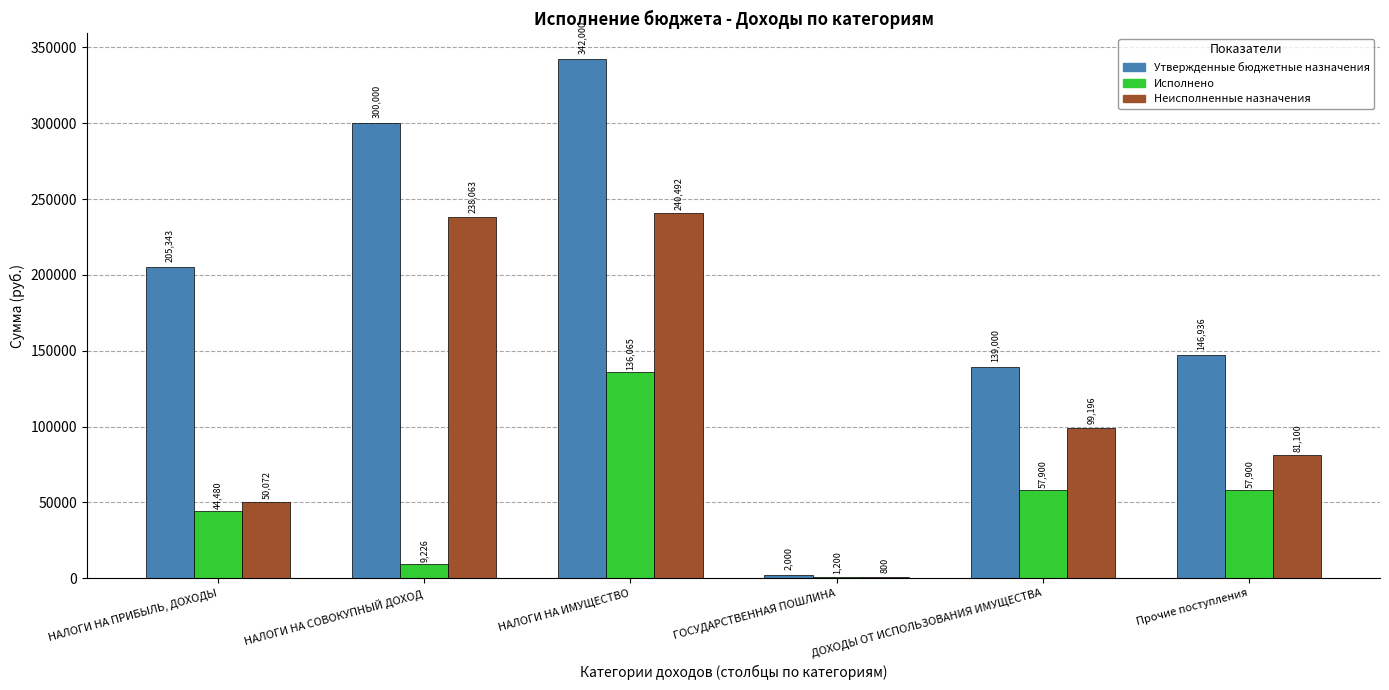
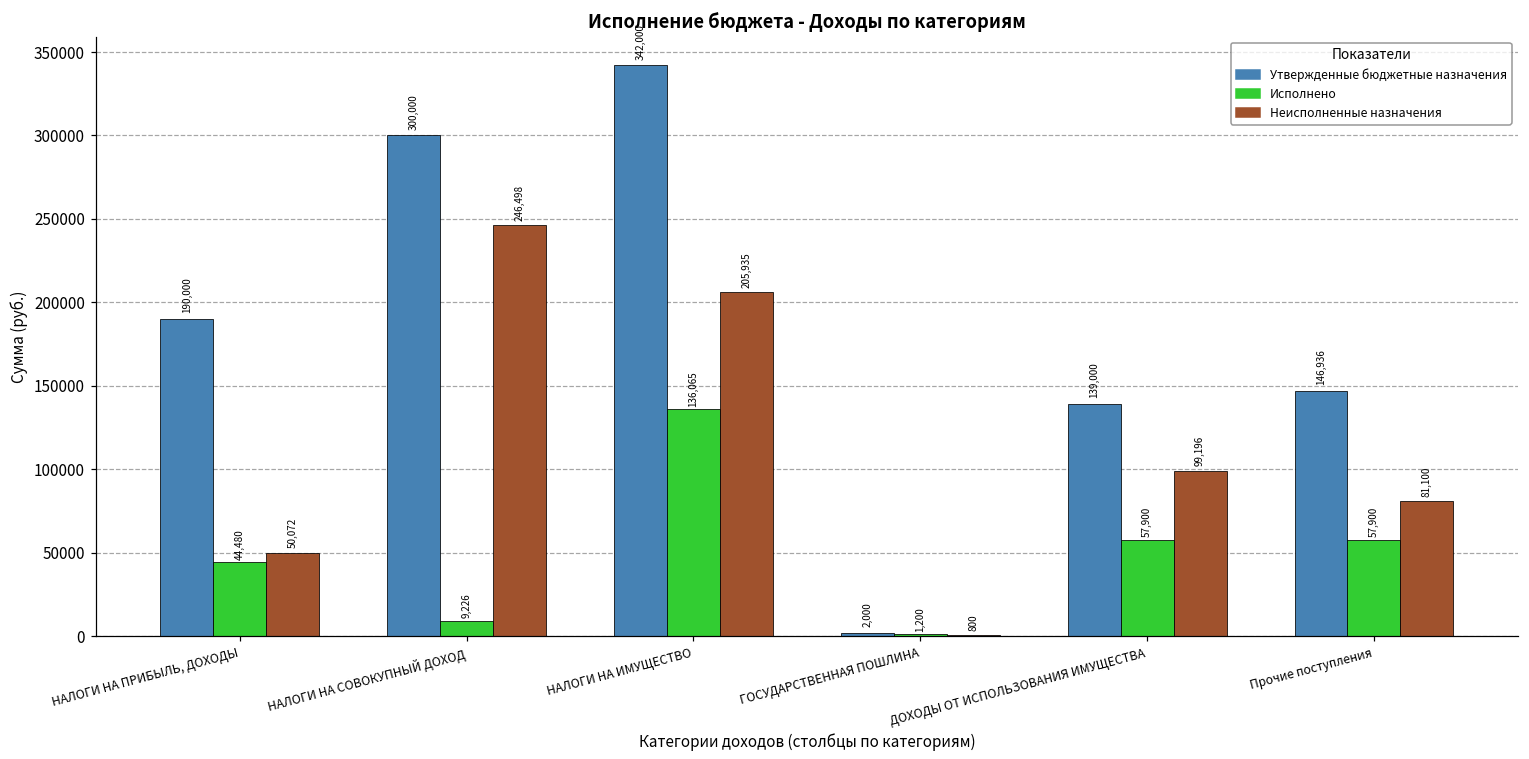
  {
    "Утвержденные бюджетные назначения": {
-     "НАЛОГИ НА ПРИБЫЛЬ, ДОХОДЫ": "205,343",
+     "НАЛОГИ НА ПРИБЫЛЬ, ДОХОДЫ": "190,000",
      "НАЛОГИ НА СОВОКУПНЫЙ ДОХОД": "300,000",
      "НАЛОГИ НА ИМУЩЕСТВО": "342,000",
      "ГОСУДАРСТВЕННАЯ ПОШЛИНА": "2,000",
      "ДОХОДЫ ОТ ИСПОЛЬЗОВАНИЯ ИМУЩЕСТВА": "139,000",
      "Прочие поступления": "146,936"
    },
    "Исполнено": {
      "НАЛОГИ НА ПРИБЫЛЬ, ДОХОДЫ": "44,480",
      "НАЛОГИ НА СОВОКУПНЫЙ ДОХОД": "9,226",
      "НАЛОГИ НА ИМУЩЕСТВО": "136,065",
      "ГОСУДАРСТВЕННАЯ ПОШЛИНА": "1,200",
      "ДОХОДЫ ОТ ИСПОЛЬЗОВАНИЯ ИМУЩЕСТВА": "57,900",
      "Прочие поступления": "57,900"
    },
    "Неисполненные назначения": {
      "НАЛОГИ НА ПРИБЫЛЬ, ДОХОДЫ": "50,072",
-     "НАЛОГИ НА СОВОКУПНЫЙ ДОХОД": "238,063",
-     "НАЛОГИ НА ИМУЩЕСТВО": "240,492",
+     "НАЛОГИ НА СОВОКУПНЫЙ ДОХОД": "246,498",
+     "НАЛОГИ НА ИМУЩЕСТВО": "205,935",
      "ГОСУДАРСТВЕННАЯ ПОШЛИНА": "800",
      "ДОХОДЫ ОТ ИСПОЛЬЗОВАНИЯ ИМУЩЕСТВА": "99,196",
      "Прочие поступления": "81,100"
    }
  }
